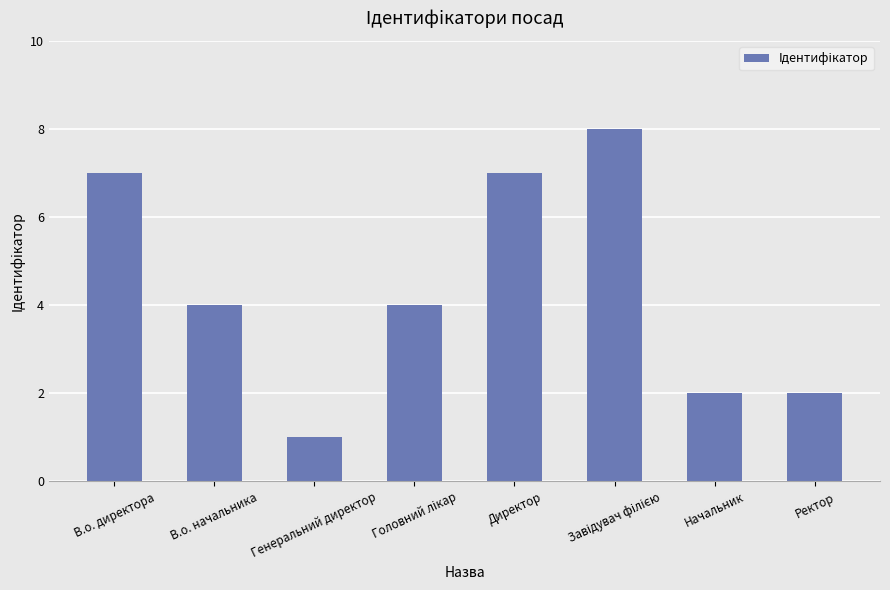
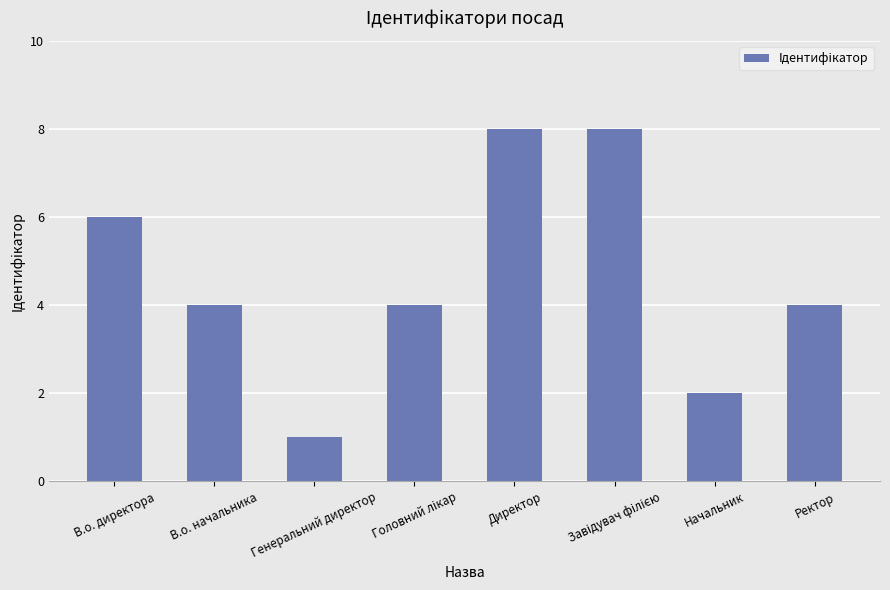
  {
-   "В.о. директора": 7,
+   "В.о. директора": 6,
    "В.о. начальника": 4,
    "Генеральний директор": 1,
    "Головний лікар": 4,
-   "Директор": 7,
+   "Директор": 8,
    "Завідувач філією": 8,
    "Начальник": 2,
-   "Ректор": 2
+   "Ректор": 4
  }
